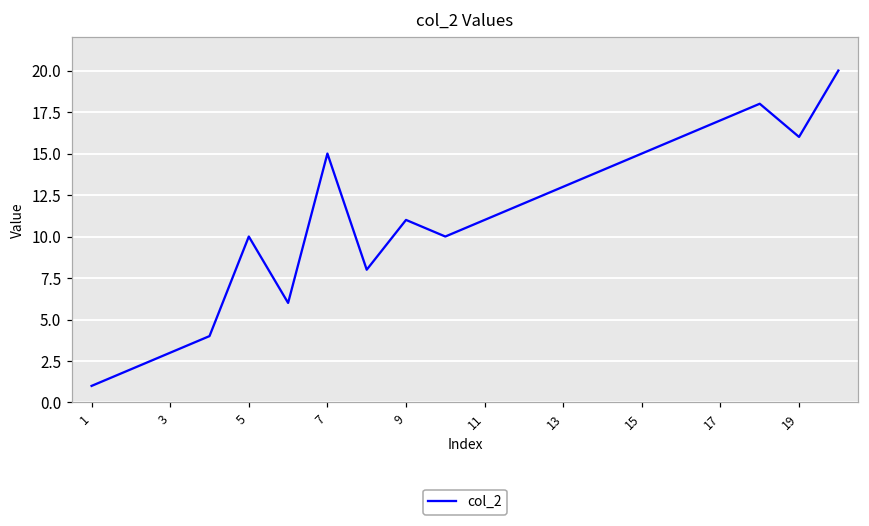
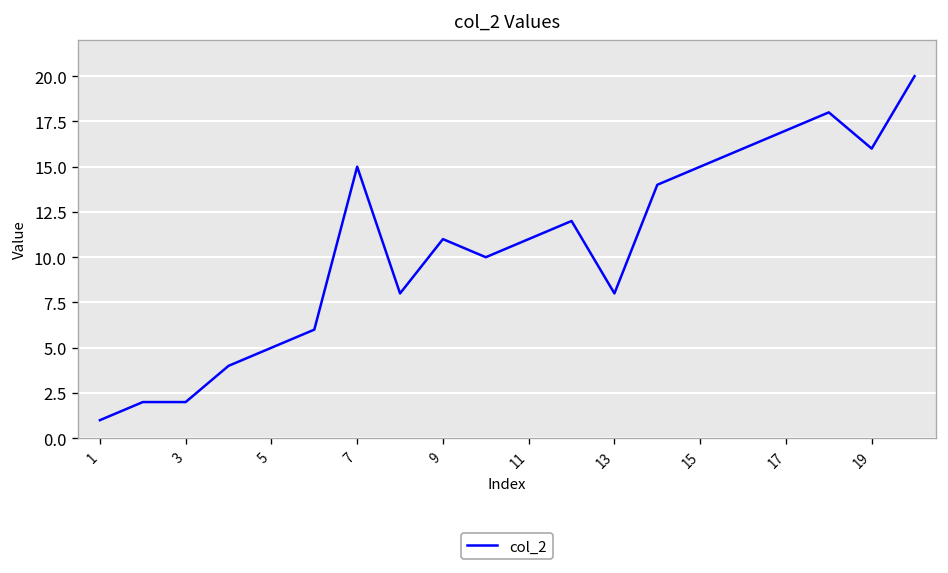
  {
    "1": 1,
-   "3": 3,
-   "5": 10,
+   "3": 2,
+   "5": 5,
    "7": 15,
    "9": 11,
    "11": 11,
-   "13": 13,
+   "13": 8,
    "15": 15,
    "17": 17,
    "19": 16
  }
